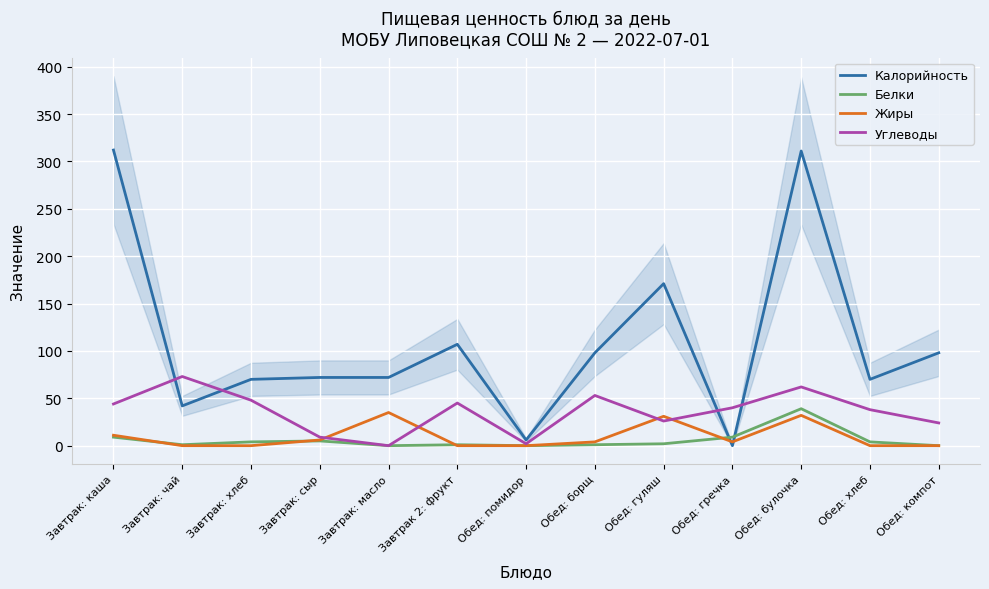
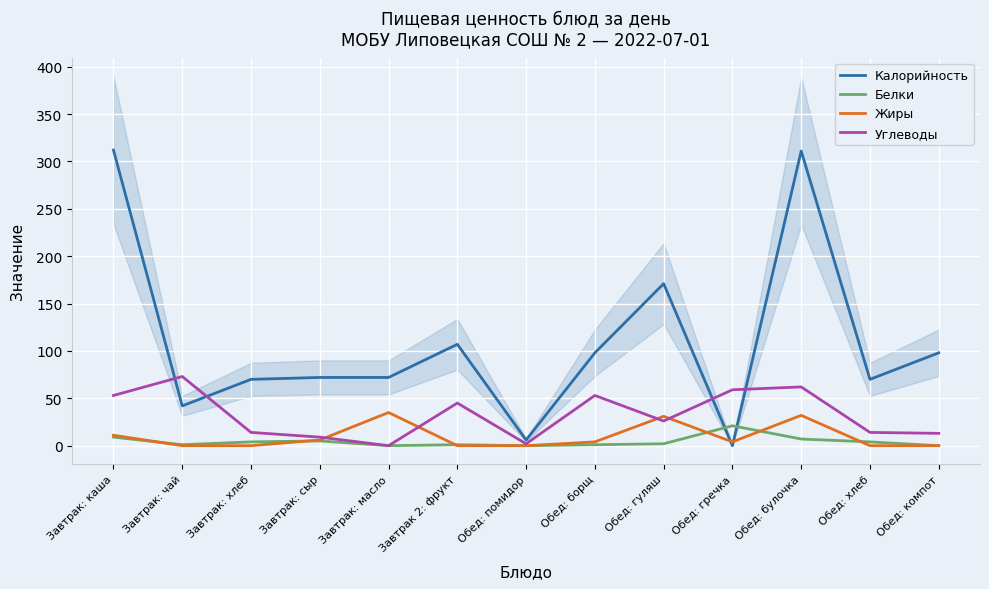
  {
    "Белки": {
      "Завтрак: хлеб": 0,
      "Обед: борщ": 0,
      "Обед: гуляш": 0,
-     "Обед: гречка": 10,
-     "Обед: булочка": 40,
+     "Обед: гречка": 20,
+     "Обед: булочка": 10,
      "Обед: хлеб": 0
    },
    "Жиры": {
      "Завтрак: хлеб": 0,
      "Завтрак: масло": 40,
      "Обед: борщ": 0,
      "Обед: гуляш": 30,
      "Обед: гречка": 0,
      "Обед: булочка": 30,
      "Обед: хлеб": 0
    },
    "Углеводы": {
-     "Завтрак: каша": 40,
+     "Завтрак: каша": 50,
      "Завтрак: чай": 70,
-     "Завтрак: хлеб": 50,
+     "Завтрак: хлеб": 10,
      "Завтрак: сыр": 10,
      "Завтрак 2: фрукт": 50,
      "Обед: борщ": 50,
      "Обед: гуляш": 30,
-     "Обед: гречка": 40,
+     "Обед: гречка": 60,
      "Обед: булочка": 60,
-     "Обед: хлеб": 40,
-     "Обед: компот": 20
+     "Обед: хлеб": 10,
+     "Обед: компот": 10
    }
  }
